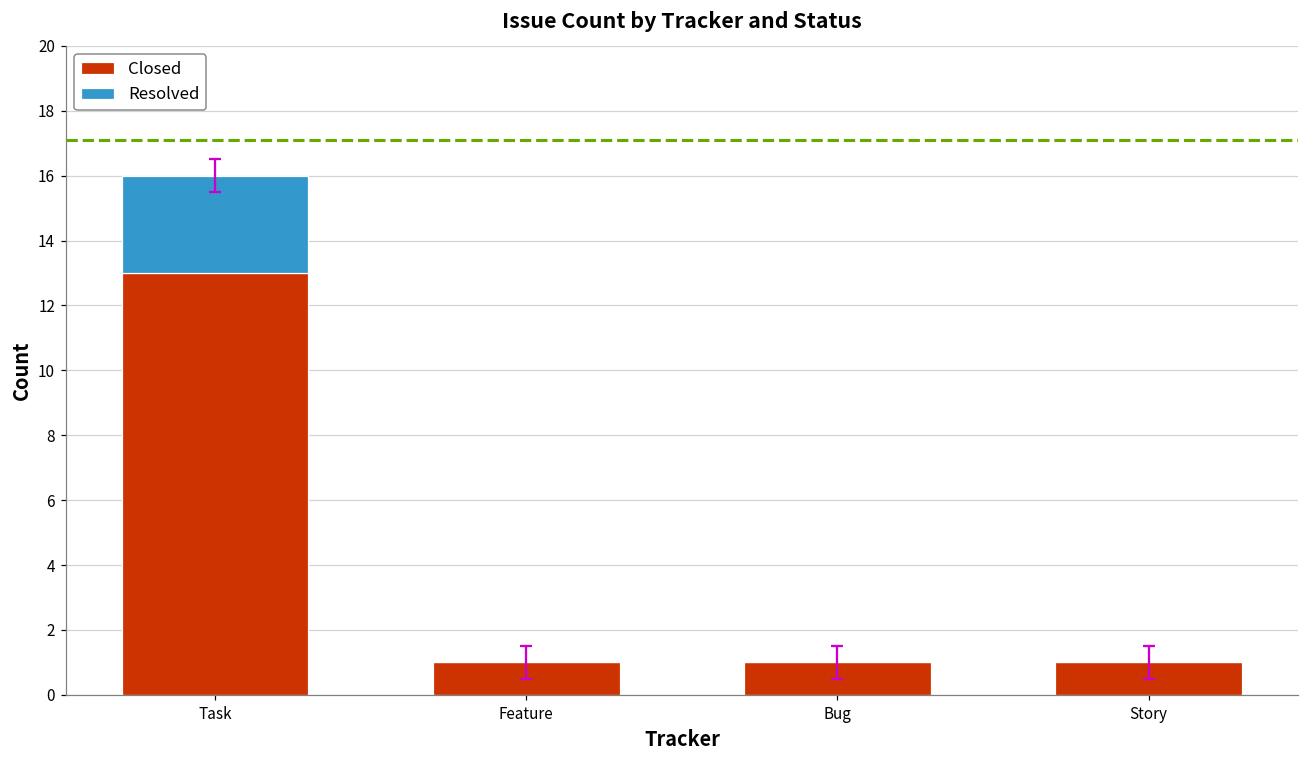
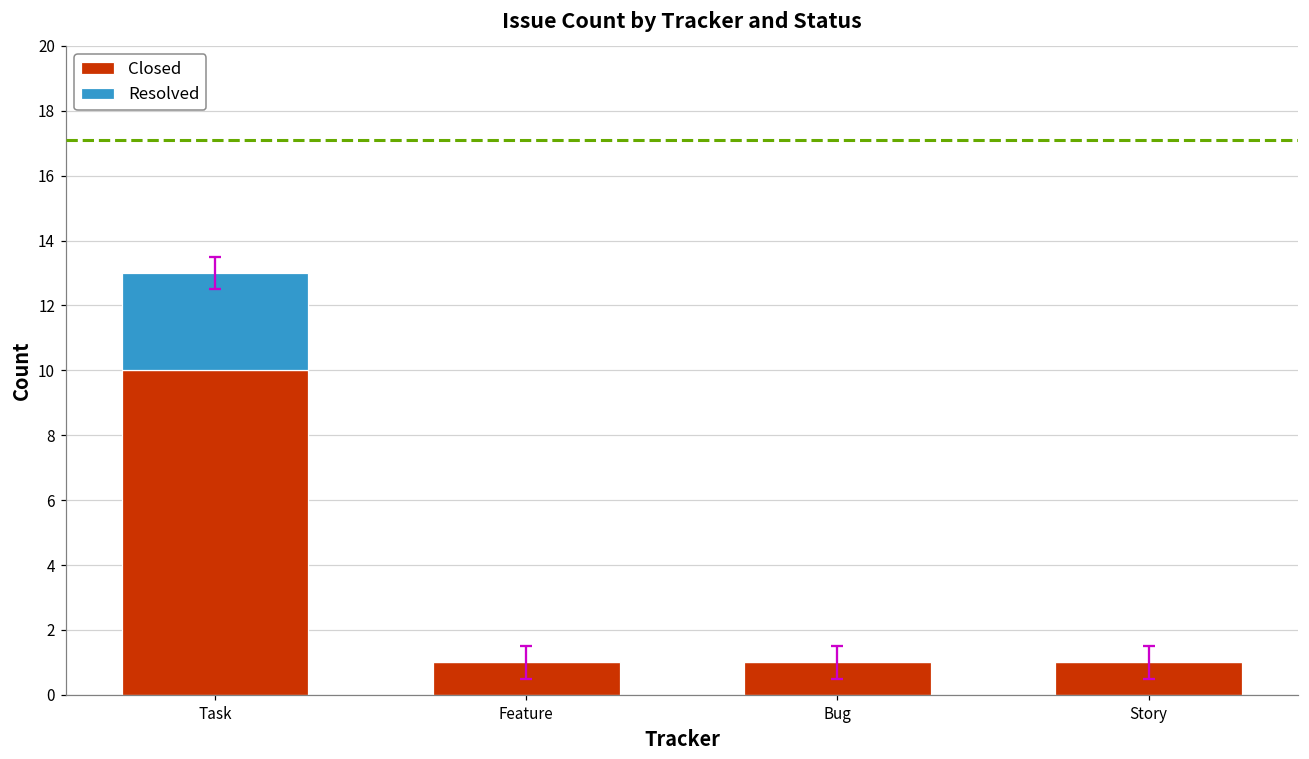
  {
    "Closed": {
-     "Task": 13,
+     "Task": 10,
      "Feature": 1,
      "Bug": 1,
      "Story": 1
    }
  }
